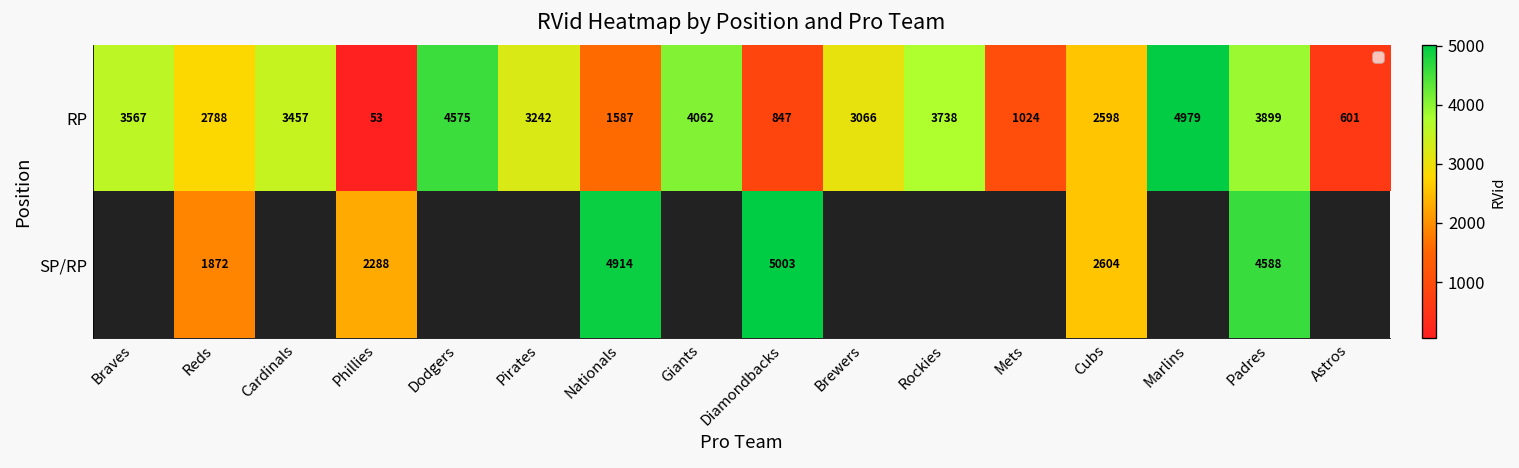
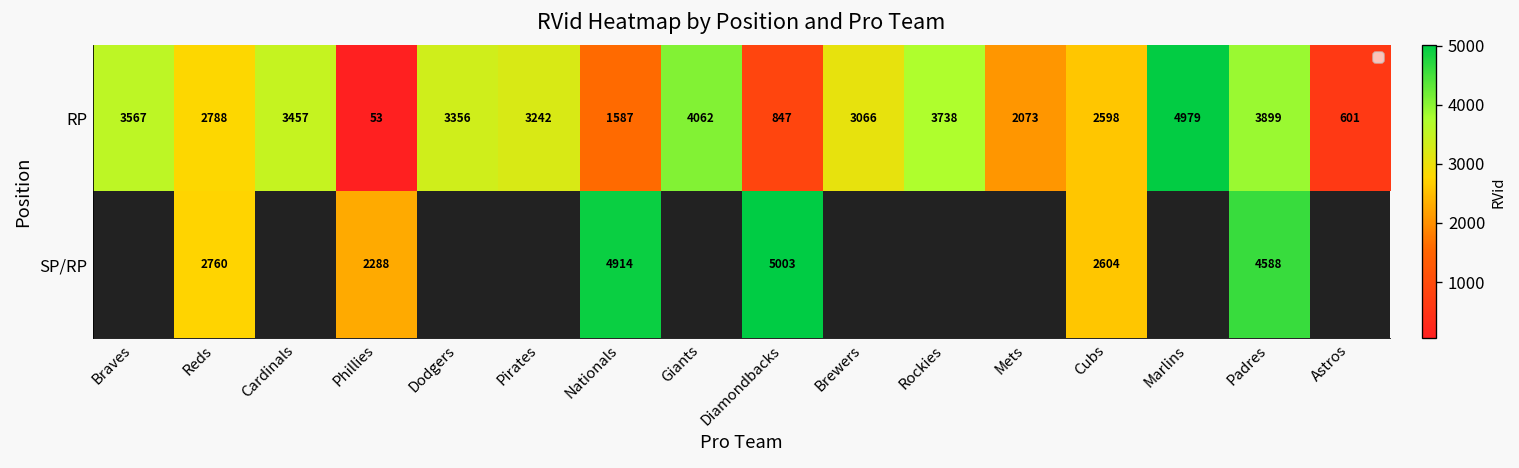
  {
    "RP": {
      "Braves": 3567,
      "Reds": 2788,
      "Cardinals": 3457,
      "Phillies": 53,
-     "Dodgers": 4575,
+     "Dodgers": 3356,
      "Pirates": 3242,
      "Nationals": 1587,
      "Giants": 4062,
      "Diamondbacks": 847,
      "Brewers": 3066,
      "Rockies": 3738,
-     "Mets": 1024,
+     "Mets": 2073,
      "Cubs": 2598,
      "Marlins": 4979,
      "Padres": 3899,
      "Astros": 601
    },
    "SP/RP": {
-     "Reds": 1872,
+     "Reds": 2760,
      "Phillies": 2288,
      "Nationals": 4914,
      "Diamondbacks": 5003,
      "Cubs": 2604,
      "Padres": 4588
    }
  }
